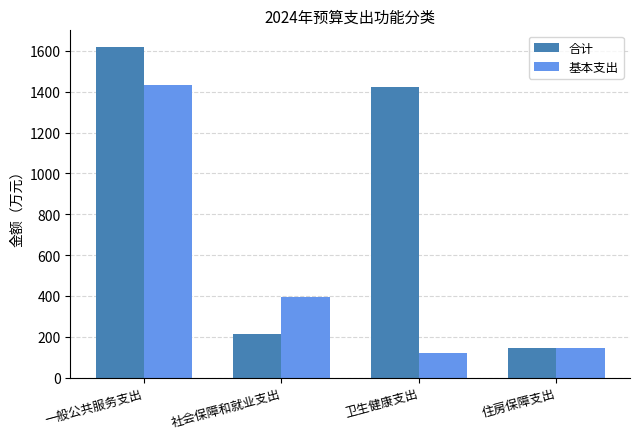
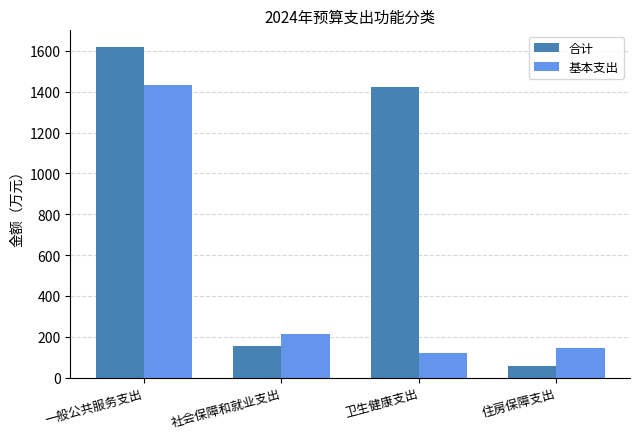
  {
    "合计": {
      "一般公共服务支出": 1620,
-     "社会保障和就业支出": 210,
+     "社会保障和就业支出": 150,
      "卫生健康支出": 1420,
-     "住房保障支出": 150
+     "住房保障支出": 60
    },
    "基本支出": {
      "一般公共服务支出": 1440,
-     "社会保障和就业支出": 390,
+     "社会保障和就业支出": 210,
      "卫生健康支出": 120,
      "住房保障支出": 150
    }
  }
